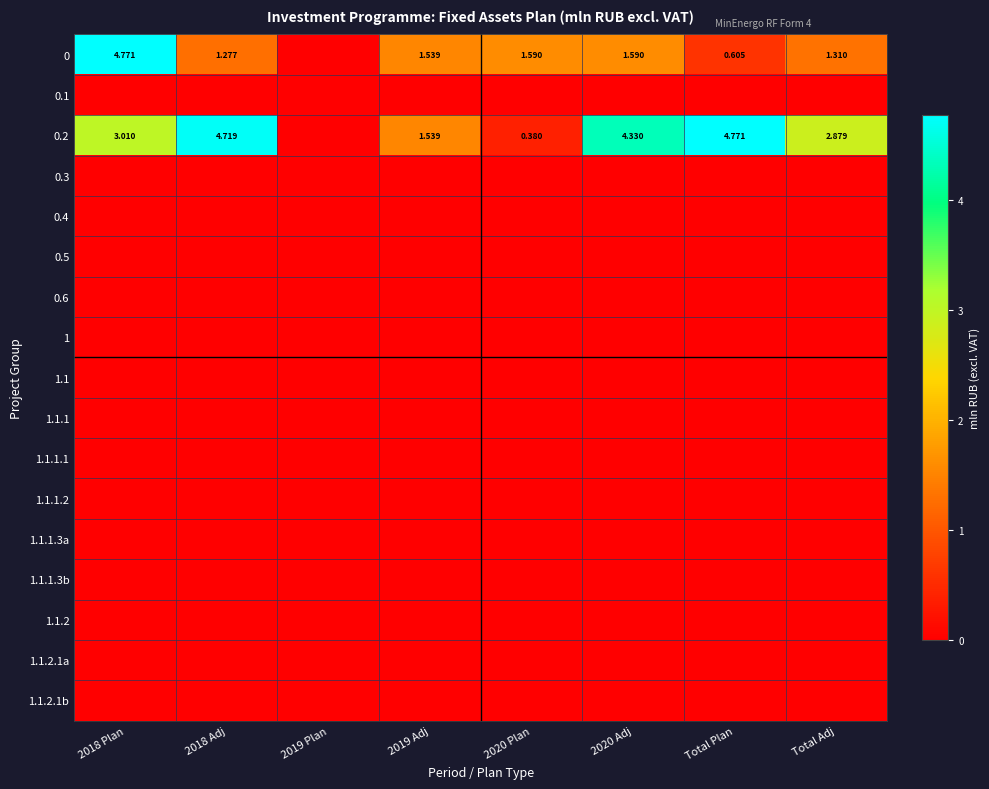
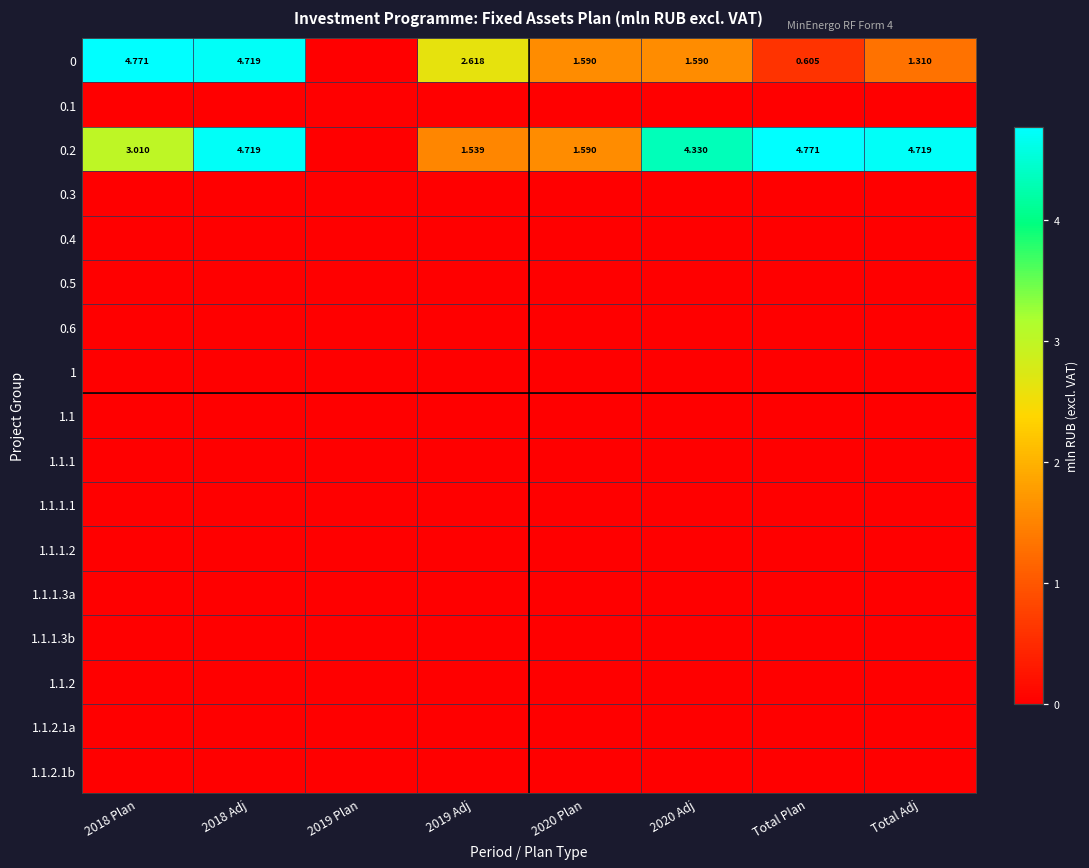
  {
    "0": {
      "2018 Plan": 4.771,
-     "2018 Adj": 1.277,
-     "2019 Adj": 1.539,
+     "2018 Adj": 4.719,
+     "2019 Adj": 2.618,
      "2020 Plan": 1.590,
      "2020 Adj": 1.590,
      "Total Plan": 0.605,
      "Total Adj": 1.310
    },
    "0.2": {
      "2018 Plan": 3.010,
      "2018 Adj": 4.719,
      "2019 Adj": 1.539,
-     "2020 Plan": 0.380,
+     "2020 Plan": 1.590,
      "2020 Adj": 4.330,
      "Total Plan": 4.771,
-     "Total Adj": 2.879
+     "Total Adj": 4.719
    }
  }
